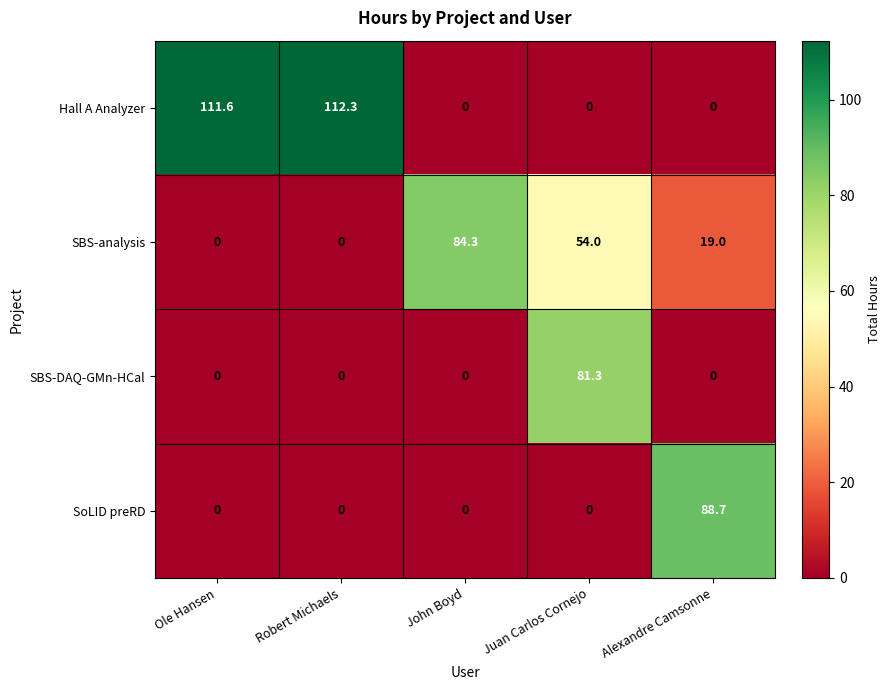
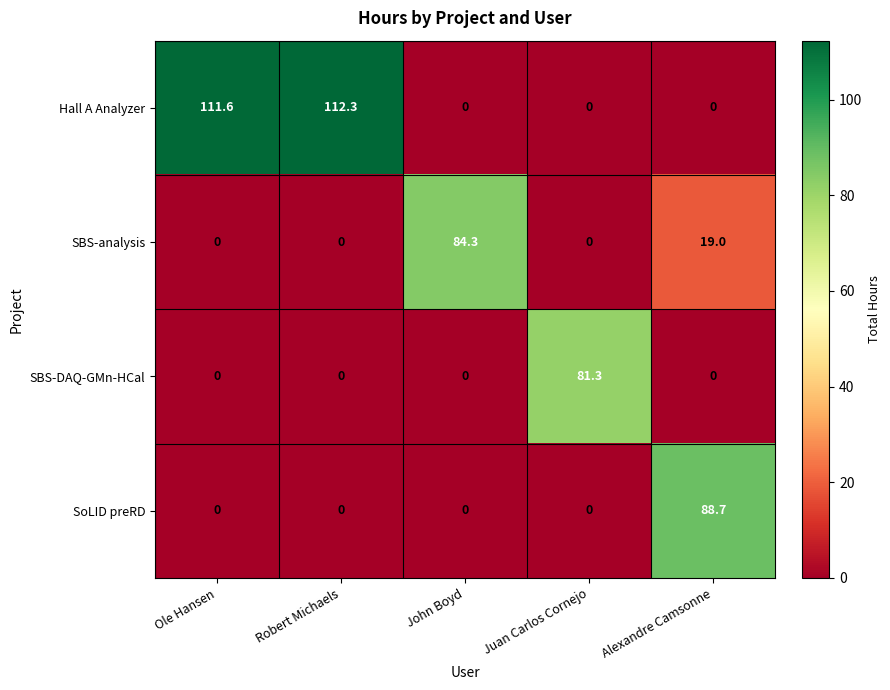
  {
    "Hall A Analyzer": {
      "Ole Hansen": 111.6,
      "Robert Michaels": 112.3,
      "John Boyd": 0,
      "Juan Carlos Cornejo": 0,
      "Alexandre Camsonne": 0
    },
    "SBS-analysis": {
      "Ole Hansen": 0,
      "Robert Michaels": 0,
      "John Boyd": 84.3,
-     "Juan Carlos Cornejo": 54.0,
+     "Juan Carlos Cornejo": 0,
      "Alexandre Camsonne": 19.0
    },
    "SBS-DAQ-GMn-HCal": {
      "Ole Hansen": 0,
      "Robert Michaels": 0,
      "John Boyd": 0,
      "Juan Carlos Cornejo": 81.3,
      "Alexandre Camsonne": 0
    },
    "SoLID preRD": {
      "Ole Hansen": 0,
      "Robert Michaels": 0,
      "John Boyd": 0,
      "Juan Carlos Cornejo": 0,
      "Alexandre Camsonne": 88.7
    }
  }
